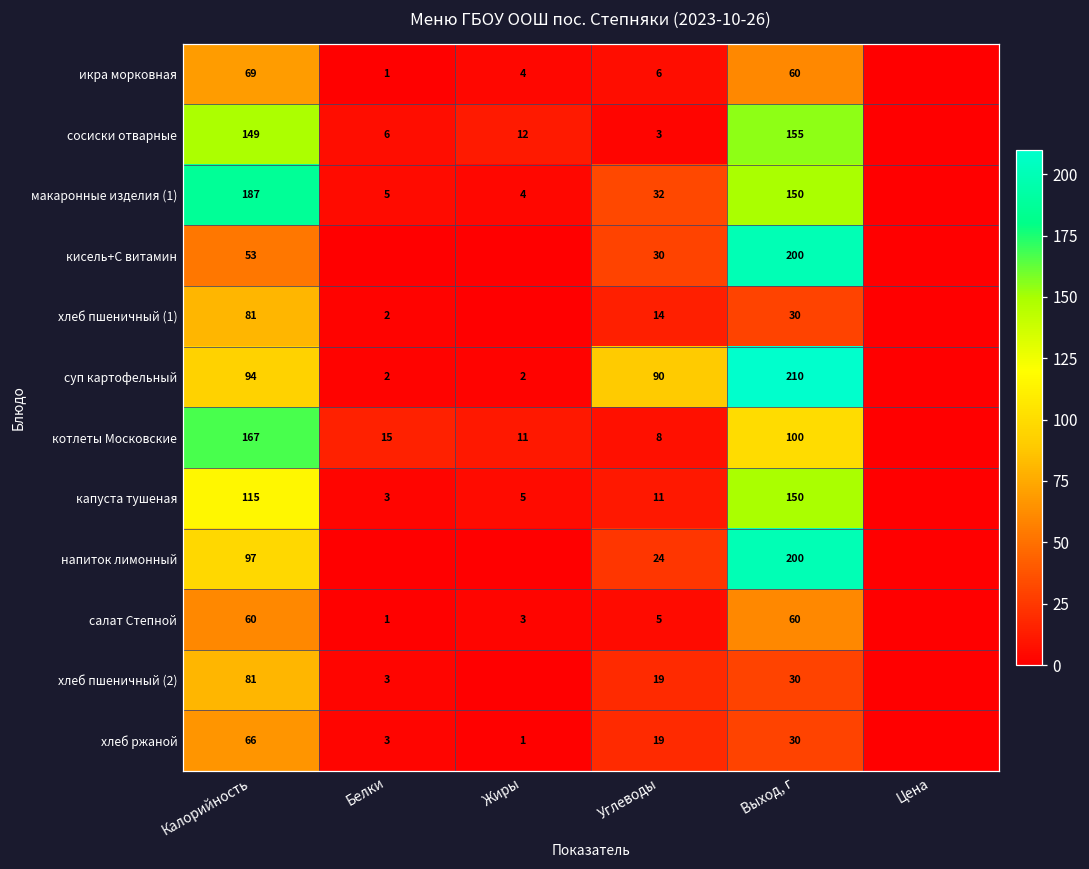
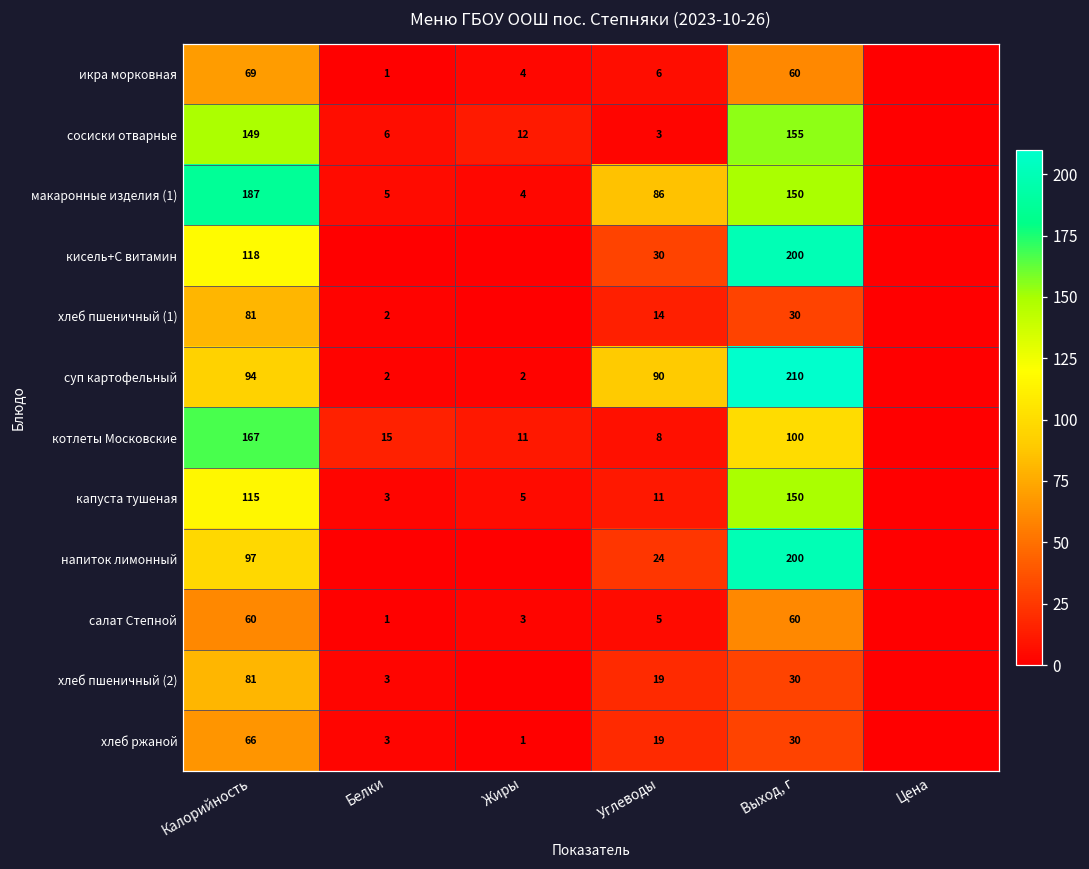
  {
    "икра морковная": {
      "Калорийность": 69,
      "Белки": 1,
      "Жиры": 4,
      "Углеводы": 6,
      "Выход, г": 60
    },
    "сосиски отварные": {
      "Калорийность": 149,
      "Белки": 6,
      "Жиры": 12,
      "Углеводы": 3,
      "Выход, г": 155
    },
    "макаронные изделия (1)": {
      "Калорийность": 187,
      "Белки": 5,
      "Жиры": 4,
-     "Углеводы": 32,
+     "Углеводы": 86,
      "Выход, г": 150
    },
    "кисель+С витамин": {
-     "Калорийность": 53,
+     "Калорийность": 118,
      "Углеводы": 30,
      "Выход, г": 200
    },
    "хлеб пшеничный (1)": {
      "Калорийность": 81,
      "Белки": 2,
      "Углеводы": 14,
      "Выход, г": 30
    },
    "суп картофельный": {
      "Калорийность": 94,
      "Белки": 2,
      "Жиры": 2,
      "Углеводы": 90,
      "Выход, г": 210
    },
    "котлеты Московские": {
      "Калорийность": 167,
      "Белки": 15,
      "Жиры": 11,
      "Углеводы": 8,
      "Выход, г": 100
    },
    "капуста тушеная": {
      "Калорийность": 115,
      "Белки": 3,
      "Жиры": 5,
      "Углеводы": 11,
      "Выход, г": 150
    },
    "напиток лимонный": {
      "Калорийность": 97,
      "Углеводы": 24,
      "Выход, г": 200
    },
    "салат Степной": {
      "Калорийность": 60,
      "Белки": 1,
      "Жиры": 3,
      "Углеводы": 5,
      "Выход, г": 60
    },
    "хлеб пшеничный (2)": {
      "Калорийность": 81,
      "Белки": 3,
      "Углеводы": 19,
      "Выход, г": 30
    },
    "хлеб ржаной": {
      "Калорийность": 66,
      "Белки": 3,
      "Жиры": 1,
      "Углеводы": 19,
      "Выход, г": 30
    }
  }
